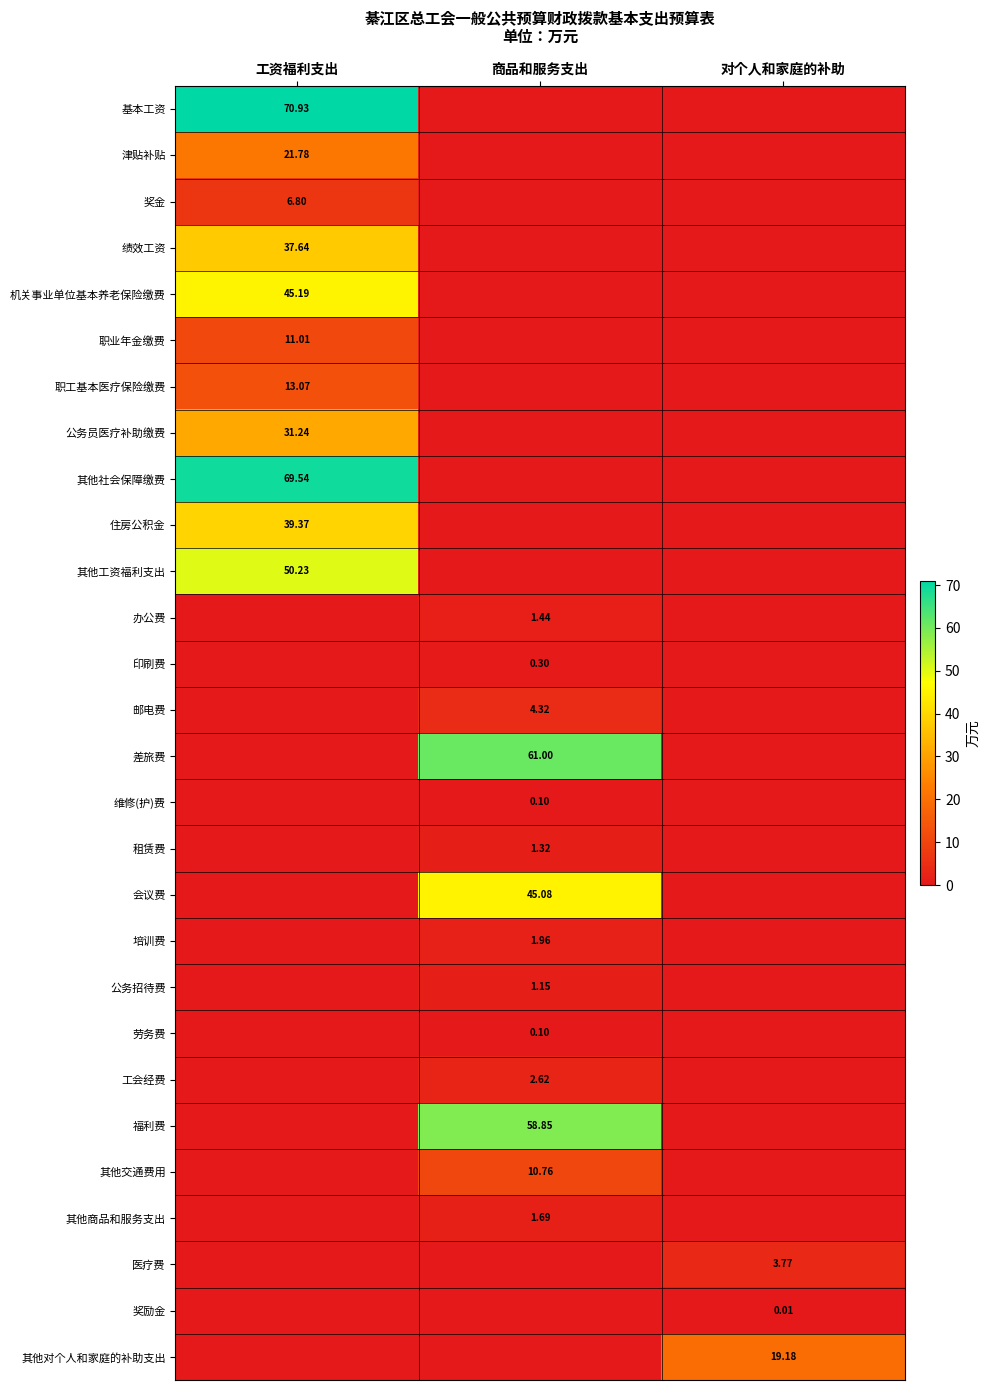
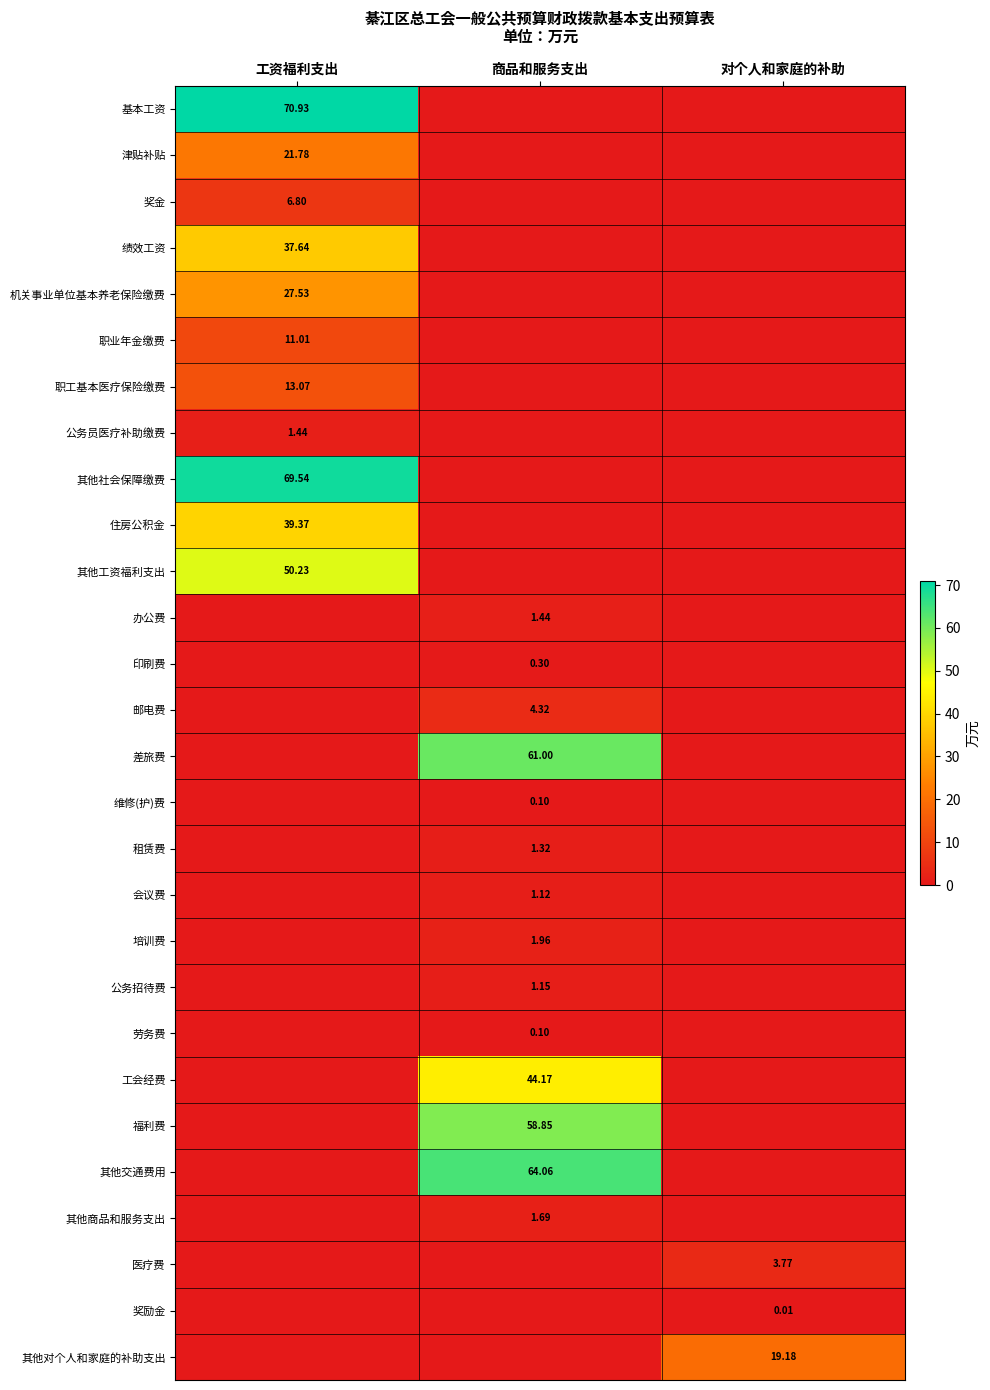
  {
    "基本工资": {
      "工资福利支出": 70.93
    },
    "津贴补贴": {
      "工资福利支出": 21.78
    },
    "奖金": {
      "工资福利支出": 6.80
    },
    "绩效工资": {
      "工资福利支出": 37.64
    },
    "机关事业单位基本养老保险缴费": {
-     "工资福利支出": 45.19
+     "工资福利支出": 27.53
    },
    "职业年金缴费": {
      "工资福利支出": 11.01
    },
    "职工基本医疗保险缴费": {
      "工资福利支出": 13.07
    },
    "公务员医疗补助缴费": {
-     "工资福利支出": 31.24
+     "工资福利支出": 1.44
    },
    "其他社会保障缴费": {
      "工资福利支出": 69.54
    },
    "住房公积金": {
      "工资福利支出": 39.37
    },
    "其他工资福利支出": {
      "工资福利支出": 50.23
    },
    "办公费": {
      "商品和服务支出": 1.44
    },
    "印刷费": {
      "商品和服务支出": 0.30
    },
    "邮电费": {
      "商品和服务支出": 4.32
    },
    "差旅费": {
      "商品和服务支出": 61.00
    },
    "维修(护)费": {
      "商品和服务支出": 0.10
    },
    "租赁费": {
      "商品和服务支出": 1.32
    },
    "会议费": {
-     "商品和服务支出": 45.08
+     "商品和服务支出": 1.12
    },
    "培训费": {
      "商品和服务支出": 1.96
    },
    "公务招待费": {
      "商品和服务支出": 1.15
    },
    "劳务费": {
      "商品和服务支出": 0.10
    },
    "工会经费": {
-     "商品和服务支出": 2.62
+     "商品和服务支出": 44.17
    },
    "福利费": {
      "商品和服务支出": 58.85
    },
    "其他交通费用": {
-     "商品和服务支出": 10.76
+     "商品和服务支出": 64.06
    },
    "其他商品和服务支出": {
      "商品和服务支出": 1.69
    },
    "医疗费": {
      "对个人和家庭的补助": 3.77
    },
    "奖励金": {
      "对个人和家庭的补助": 0.01
    },
    "其他对个人和家庭的补助支出": {
      "对个人和家庭的补助": 19.18
    }
  }
